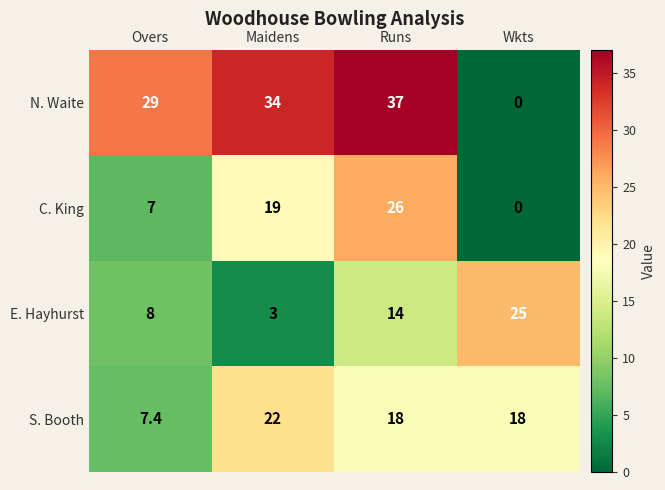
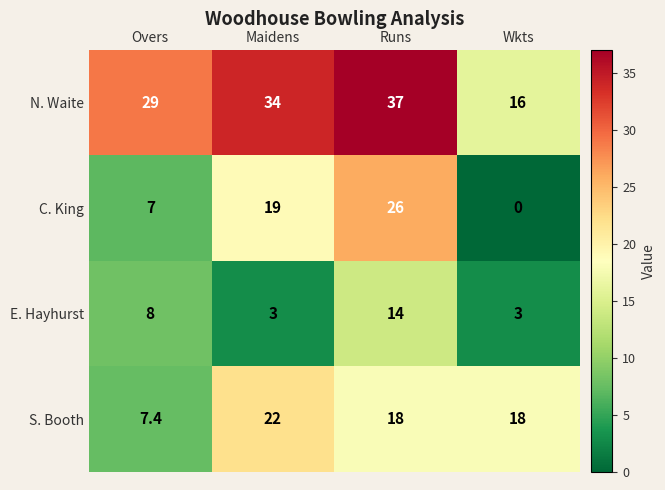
  {
    "N. Waite": {
      "Overs": 29,
      "Maidens": 34,
      "Runs": 37,
-     "Wkts": 0
+     "Wkts": 16
    },
    "C. King": {
      "Overs": 7,
      "Maidens": 19,
      "Runs": 26,
      "Wkts": 0
    },
    "E. Hayhurst": {
      "Overs": 8,
      "Maidens": 3,
      "Runs": 14,
-     "Wkts": 25
+     "Wkts": 3
    },
    "S. Booth": {
      "Overs": 7.4,
      "Maidens": 22,
      "Runs": 18,
      "Wkts": 18
    }
  }
